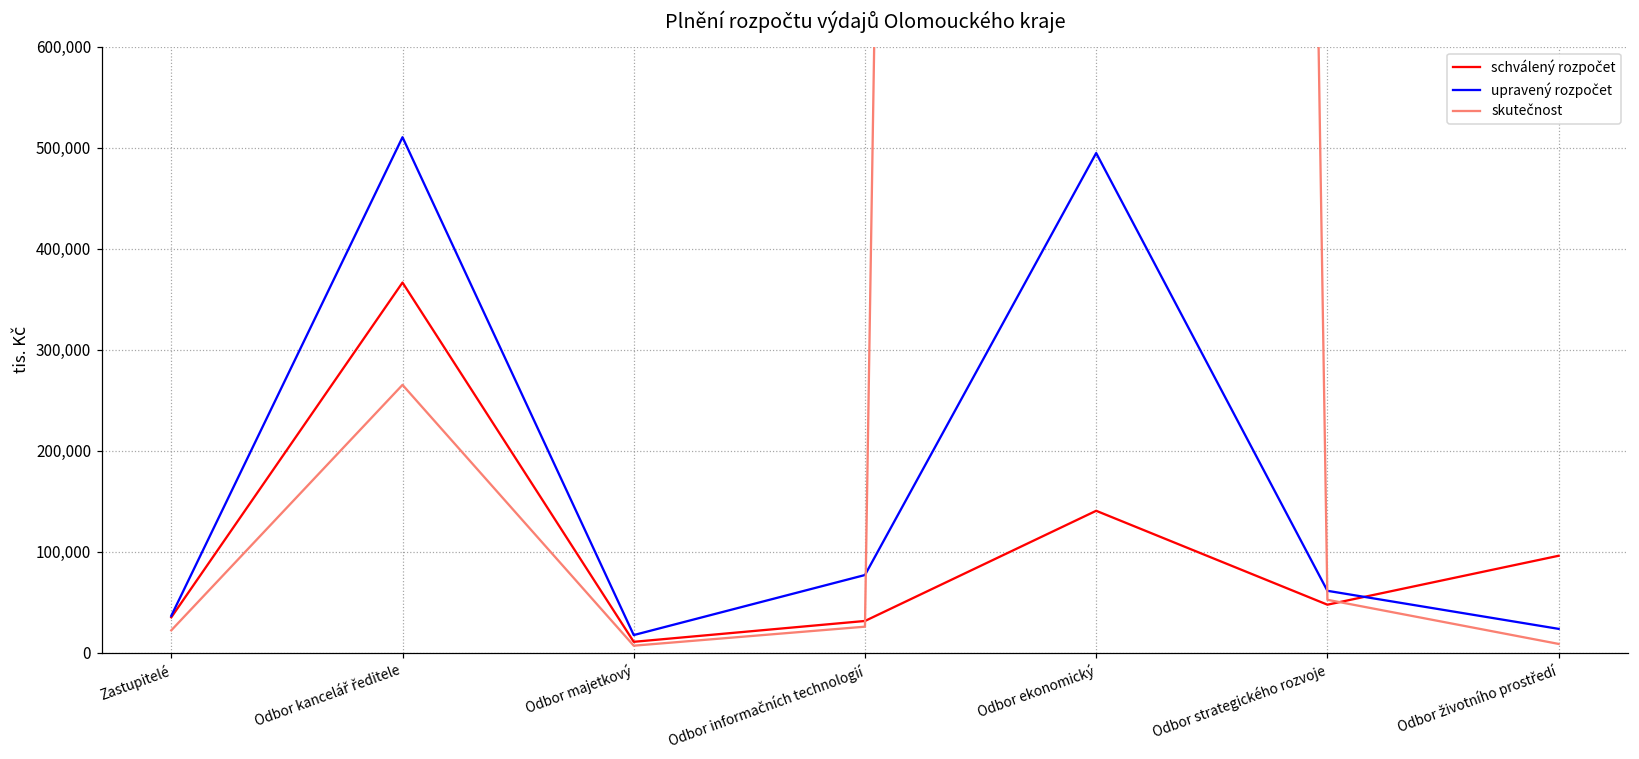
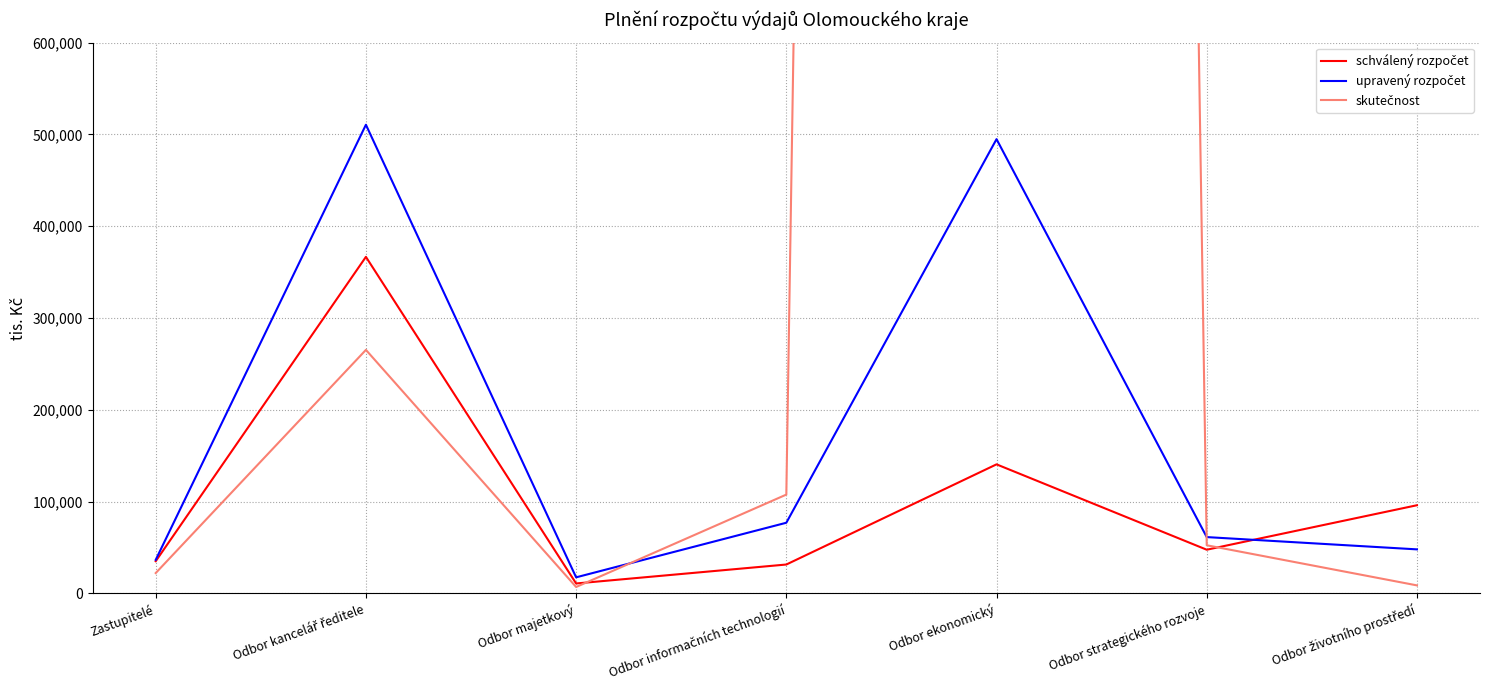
  {
    "schválený rozpočet": {
      "Odbor kancelář ředitele": "370,000",
      "Odbor majetkový": "10,000",
      "Odbor informačních technologií": "30,000",
      "Odbor ekonomický": "140,000",
      "Odbor strategického rozvoje": "50,000",
      "Odbor životního prostředí": "100,000"
    },
    "upravený rozpočet": {
      "Odbor kancelář ředitele": "510,000",
      "Odbor majetkový": "20,000",
      "Odbor informačních technologií": "80,000",
      "Odbor ekonomický": "490,000",
      "Odbor strategického rozvoje": "60,000",
-     "Odbor životního prostředí": "20,000"
+     "Odbor životního prostředí": "50,000"
    },
    "skutečnost": {
      "Zastupitelé": "20,000",
      "Odbor kancelář ředitele": "270,000",
      "Odbor majetkový": "10,000",
-     "Odbor informačních technologií": "30,000",
+     "Odbor informačních technologií": "110,000",
      "Odbor strategického rozvoje": "50,000",
      "Odbor životního prostředí": "10,000"
    }
  }
